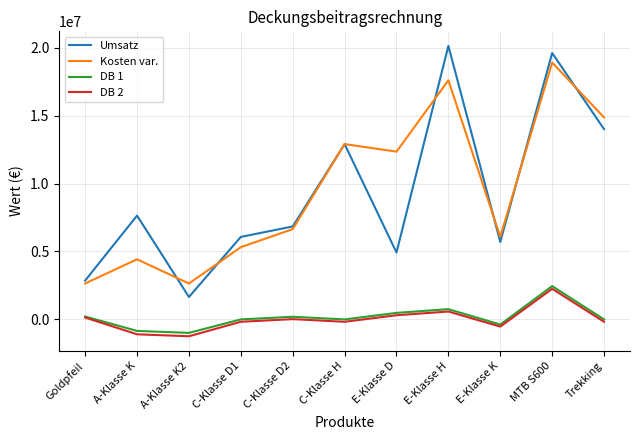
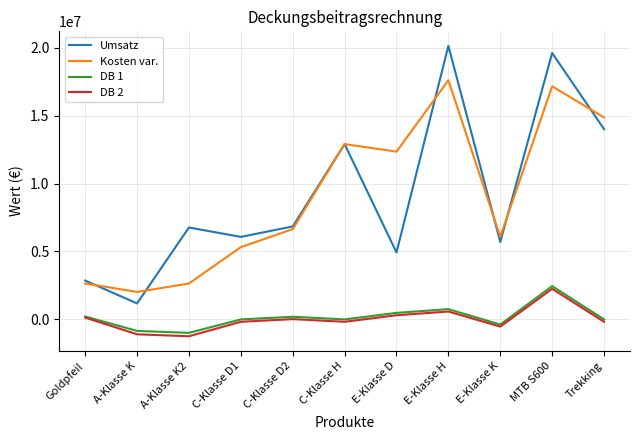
  {
    "Umsatz": {
      "Goldpfeil": 2900000,
-     "A-Klasse K": 7600000,
-     "A-Klasse K2": 1700000,
+     "A-Klasse K": 1200000,
+     "A-Klasse K2": 6800000,
      "C-Klasse D1": 6100000,
      "C-Klasse D2": 6800000,
      "E-Klasse D": 4900000,
      "E-Klasse H": 20100000,
      "E-Klasse K": 5700000,
      "MTB S600": 19600000,
      "Trekking": 14000000
    },
    "Kosten var.": {
      "Goldpfeil": 2600000,
-     "A-Klasse K": 4400000,
+     "A-Klasse K": 2000000,
      "A-Klasse K2": 2600000,
      "C-Klasse D1": 5300000,
      "C-Klasse D2": 6600000,
      "E-Klasse D": 12300000,
      "E-Klasse H": 17600000,
      "E-Klasse K": 6100000,
-     "MTB S600": 18900000,
+     "MTB S600": 17200000,
      "Trekking": 14900000
    },
    "DB 1": {
      "A-Klasse K": -800000,
      "A-Klasse K2": -1000000,
      "MTB S600": 2500000
    },
    "DB 2": {
      "A-Klasse K": -1100000,
      "A-Klasse K2": -1200000,
      "MTB S600": 2300000
    }
  }
